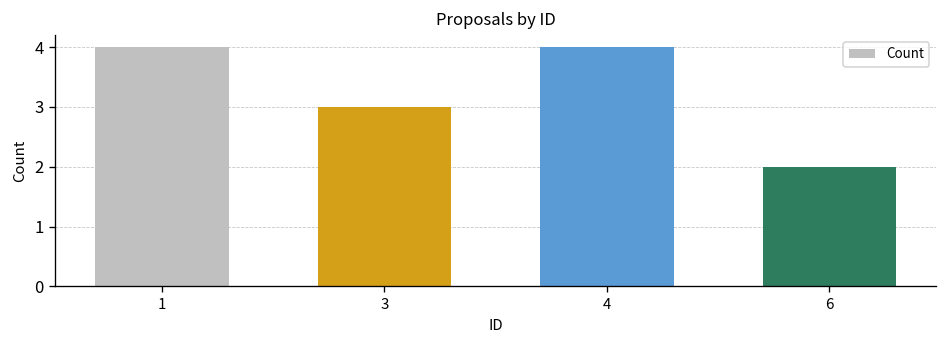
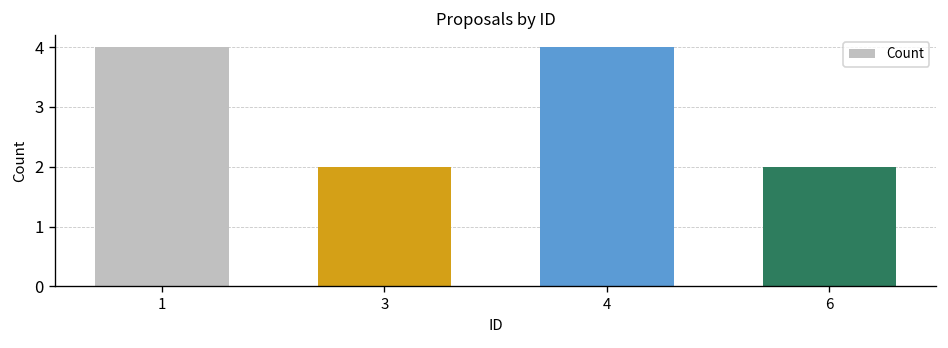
  {
    "1": 4,
-   "3": 3,
+   "3": 2,
    "4": 4,
    "6": 2
  }
